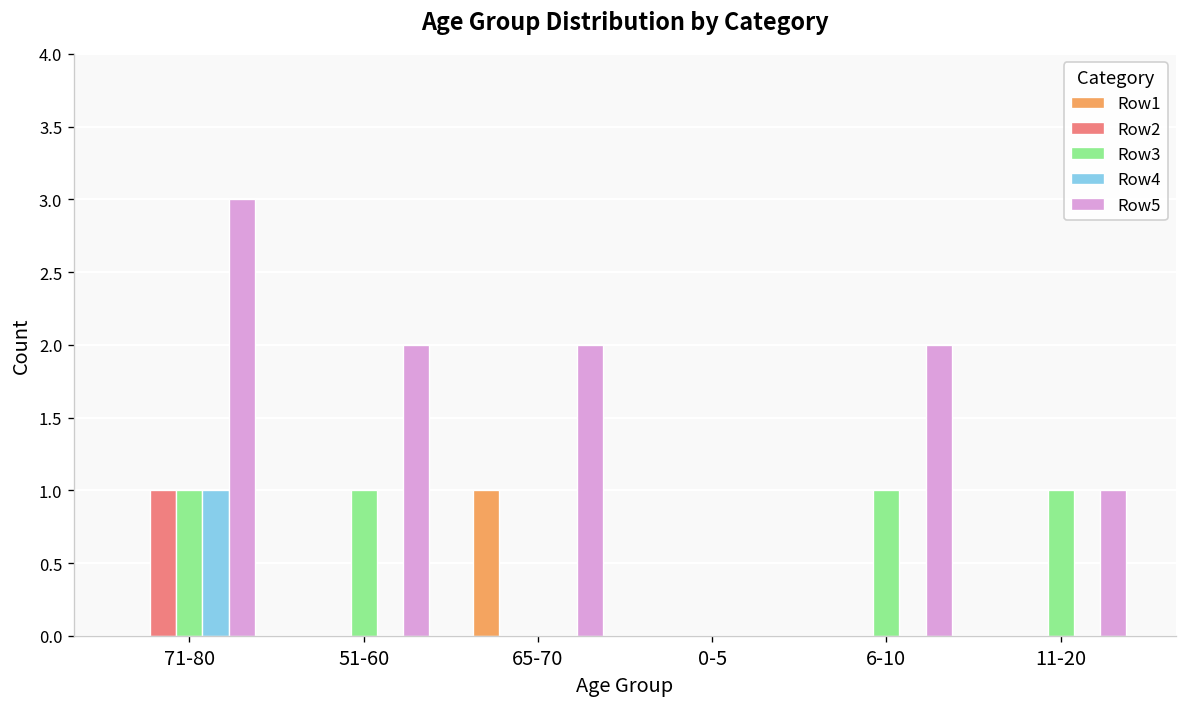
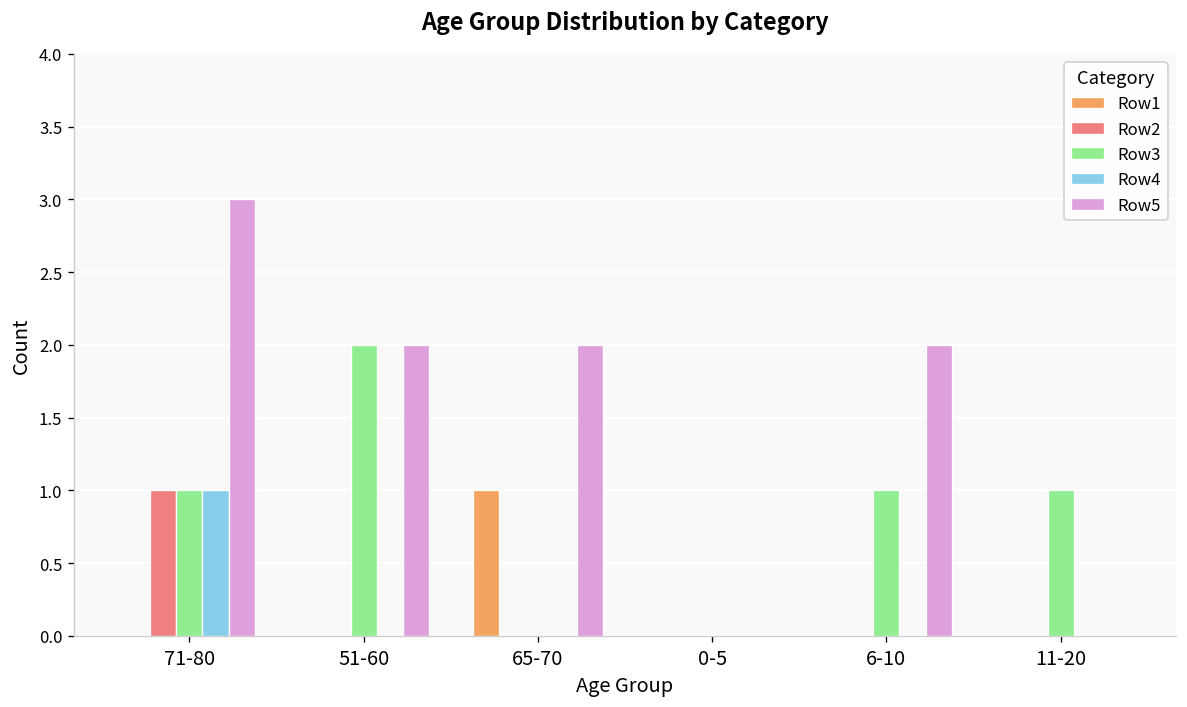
  {
    "Row3": {
      "71-80": 1,
-     "51-60": 1,
+     "51-60": 2,
      "65-70": 0,
      "0-5": 0,
      "6-10": 1,
      "11-20": 1
    },
    "Row4": {
      "71-80": 1,
      "51-60": 0,
      "65-70": 0,
      "0-5": 0,
      "6-10": 0,
      "11-20": 0
    },
    "Row5": {
      "71-80": 3,
      "51-60": 2,
      "65-70": 2,
      "0-5": 0,
      "6-10": 2,
-     "11-20": 1
+     "11-20": 0
    }
  }
